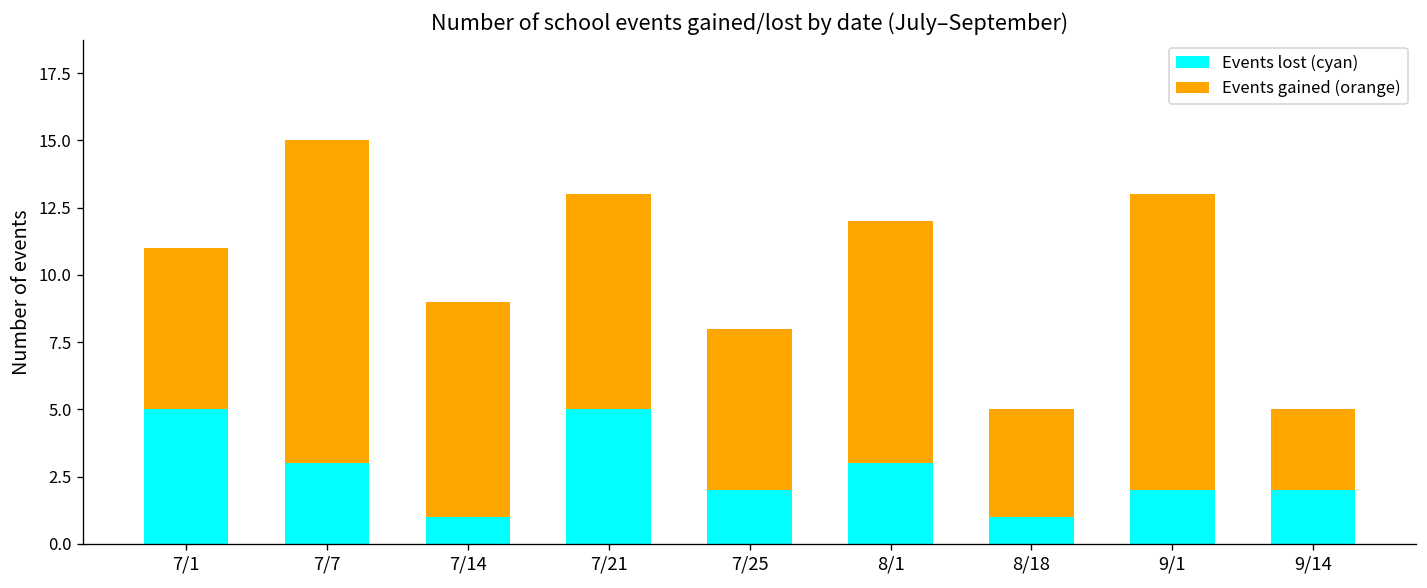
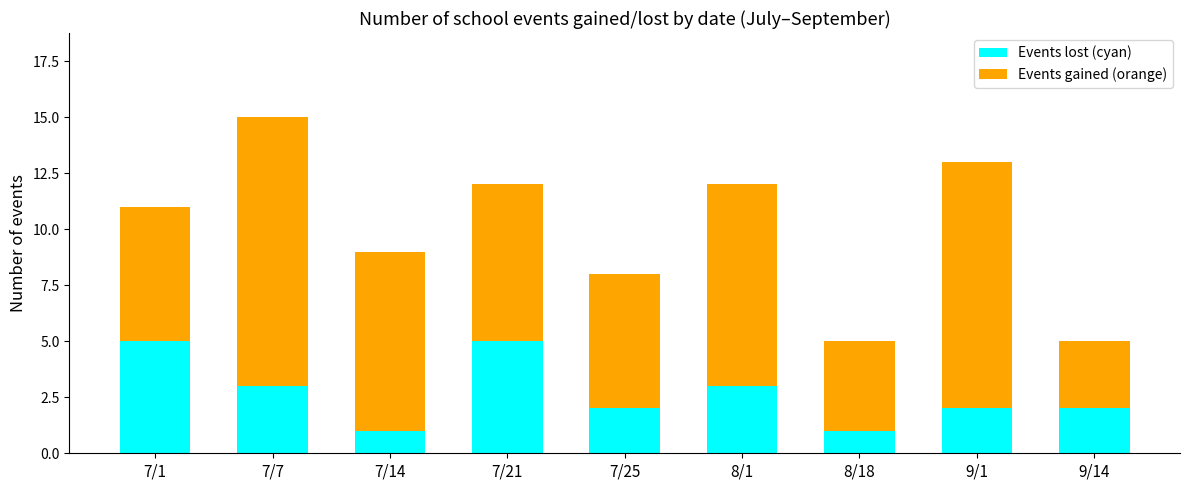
  {
    "Events lost (cyan)": {
      "7/1": 5,
      "7/7": 3,
      "7/14": 1,
      "7/21": 5,
      "7/25": 2,
      "8/1": 3,
      "8/18": 1,
      "9/1": 2,
      "9/14": 2
    },
    "Events gained (orange)": {
      "7/1": 6,
      "7/7": 12,
      "7/14": 8,
-     "7/21": 8,
+     "7/21": 7,
      "7/25": 6,
      "8/1": 9,
      "8/18": 4,
      "9/1": 11,
      "9/14": 3
    }
  }
